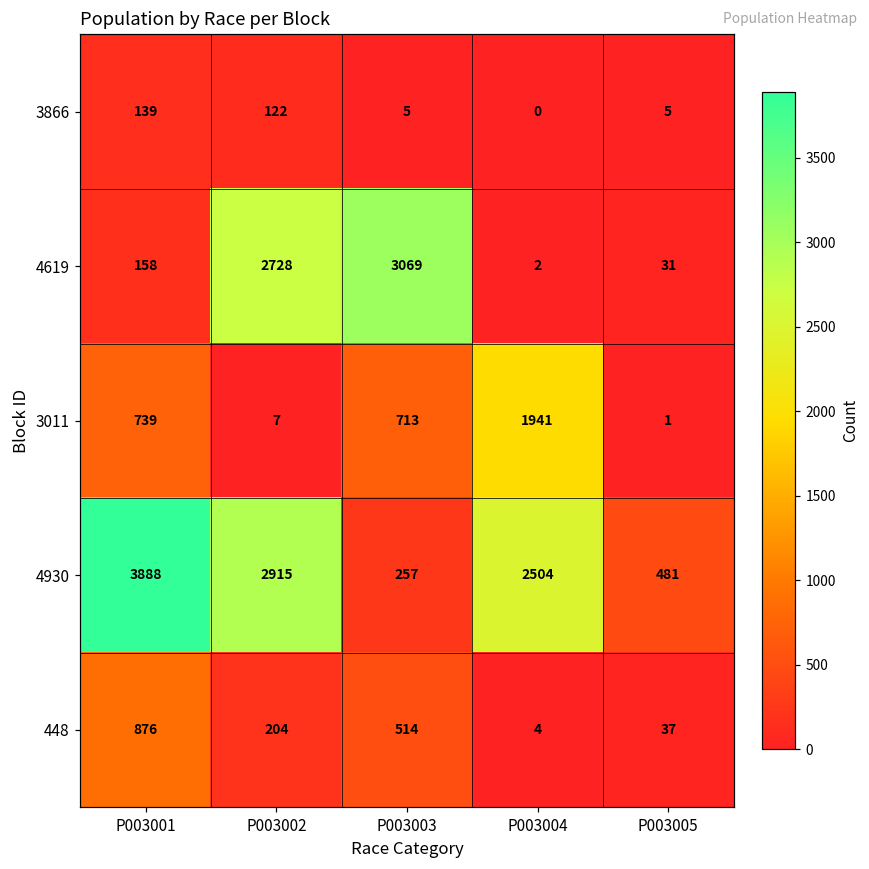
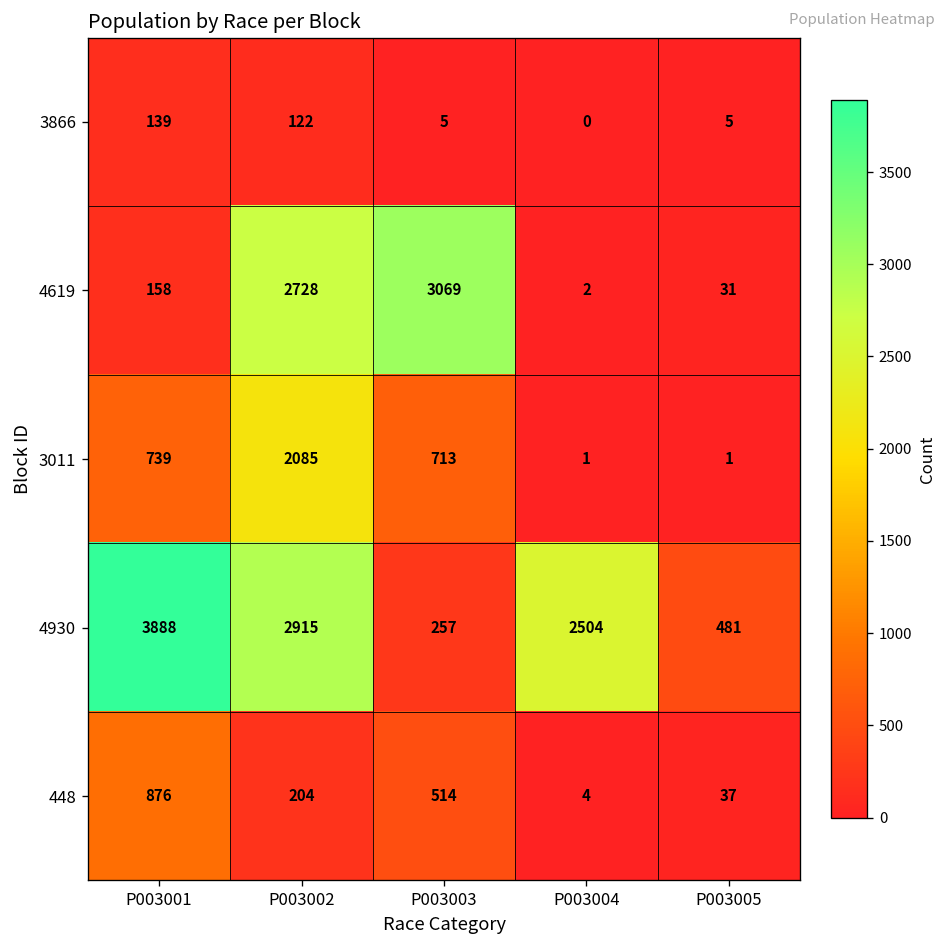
  {
    "3866": {
      "P003001": 139,
      "P003002": 122,
      "P003003": 5,
      "P003004": 0,
      "P003005": 5
    },
    "4619": {
      "P003001": 158,
      "P003002": 2728,
      "P003003": 3069,
      "P003004": 2,
      "P003005": 31
    },
    "3011": {
      "P003001": 739,
-     "P003002": 7,
+     "P003002": 2085,
      "P003003": 713,
-     "P003004": 1941,
+     "P003004": 1,
      "P003005": 1
    },
    "4930": {
      "P003001": 3888,
      "P003002": 2915,
      "P003003": 257,
      "P003004": 2504,
      "P003005": 481
    },
    "448": {
      "P003001": 876,
      "P003002": 204,
      "P003003": 514,
      "P003004": 4,
      "P003005": 37
    }
  }
